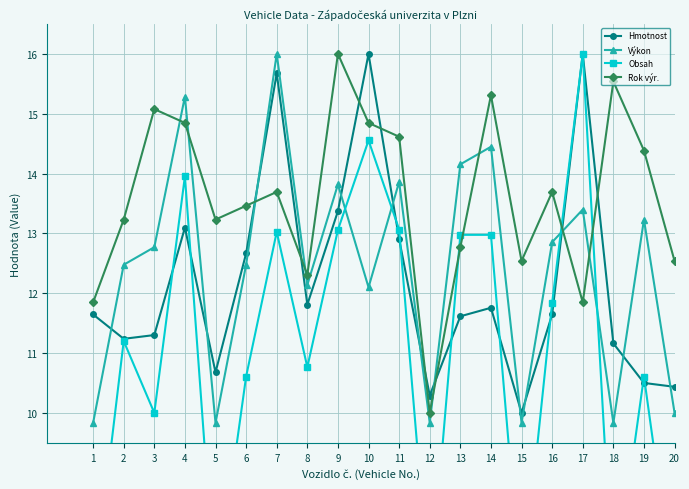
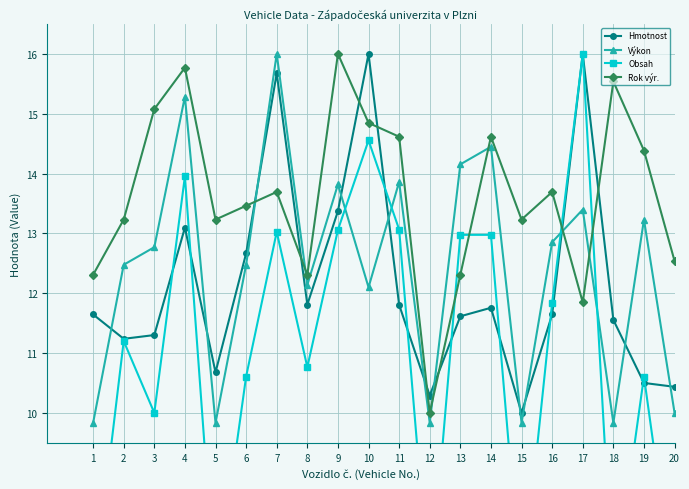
  {
    "Hmotnost": {
      "1": 11.6,
      "3": 11.3,
      "4": 13.1,
      "5": 10.7,
      "6": 12.7,
      "7": 15.7,
      "8": 11.8,
      "9": 13.4,
      "10": 16.0,
-     "11": 12.9,
+     "11": 11.8,
      "12": 10.3,
      "13": 11.6,
      "14": 11.8,
      "15": 10.0,
      "16": 11.6,
-     "18": 11.2,
+     "18": 11.6,
      "19": 10.5,
      "20": 10.4
    },
    "Rok výr.": {
-     "1": 11.8,
+     "1": 12.3,
      "2": 13.2,
      "3": 15.1,
-     "4": 14.8,
+     "4": 15.8,
      "5": 13.2,
      "6": 13.5,
      "7": 13.7,
      "8": 12.3,
      "9": 16.0,
      "10": 14.8,
      "11": 14.6,
      "12": 10.0,
-     "13": 12.8,
-     "14": 15.3,
-     "15": 12.5,
+     "13": 12.3,
+     "14": 14.6,
+     "15": 13.2,
      "16": 13.7,
      "17": 11.8,
      "19": 14.4,
      "20": 12.5
    }
  }
